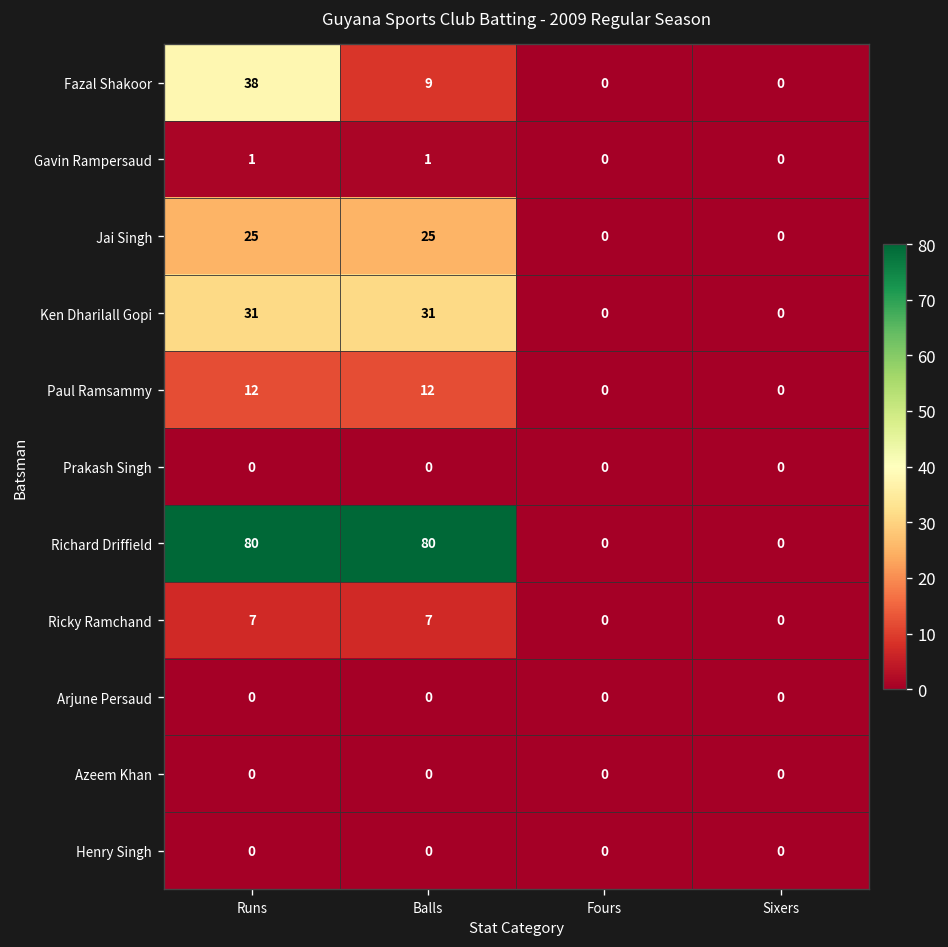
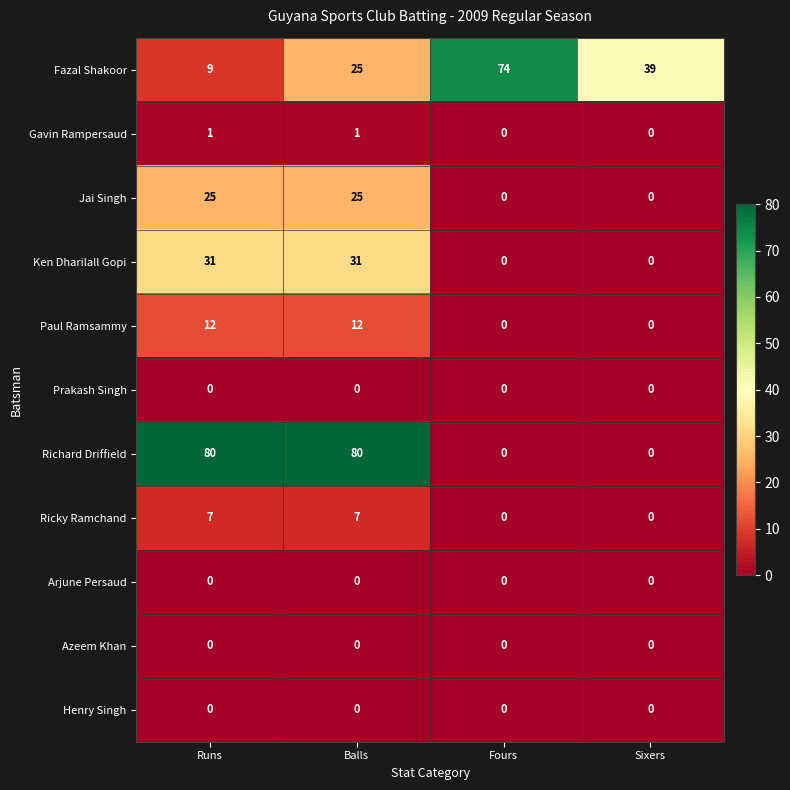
  {
    "Fazal Shakoor": {
-     "Runs": 38,
-     "Balls": 9,
-     "Fours": 0,
-     "Sixers": 0
+     "Runs": 9,
+     "Balls": 25,
+     "Fours": 74,
+     "Sixers": 39
    },
    "Gavin Rampersaud": {
      "Runs": 1,
      "Balls": 1,
      "Fours": 0,
      "Sixers": 0
    },
    "Jai Singh": {
      "Runs": 25,
      "Balls": 25,
      "Fours": 0,
      "Sixers": 0
    },
    "Ken Dharilall Gopi": {
      "Runs": 31,
      "Balls": 31,
      "Fours": 0,
      "Sixers": 0
    },
    "Paul Ramsammy": {
      "Runs": 12,
      "Balls": 12,
      "Fours": 0,
      "Sixers": 0
    },
    "Prakash Singh": {
      "Runs": 0,
      "Balls": 0,
      "Fours": 0,
      "Sixers": 0
    },
    "Richard Driffield": {
      "Runs": 80,
      "Balls": 80,
      "Fours": 0,
      "Sixers": 0
    },
    "Ricky Ramchand": {
      "Runs": 7,
      "Balls": 7,
      "Fours": 0,
      "Sixers": 0
    },
    "Arjune Persaud": {
      "Runs": 0,
      "Balls": 0,
      "Fours": 0,
      "Sixers": 0
    },
    "Azeem Khan": {
      "Runs": 0,
      "Balls": 0,
      "Fours": 0,
      "Sixers": 0
    },
    "Henry Singh": {
      "Runs": 0,
      "Balls": 0,
      "Fours": 0,
      "Sixers": 0
    }
  }
